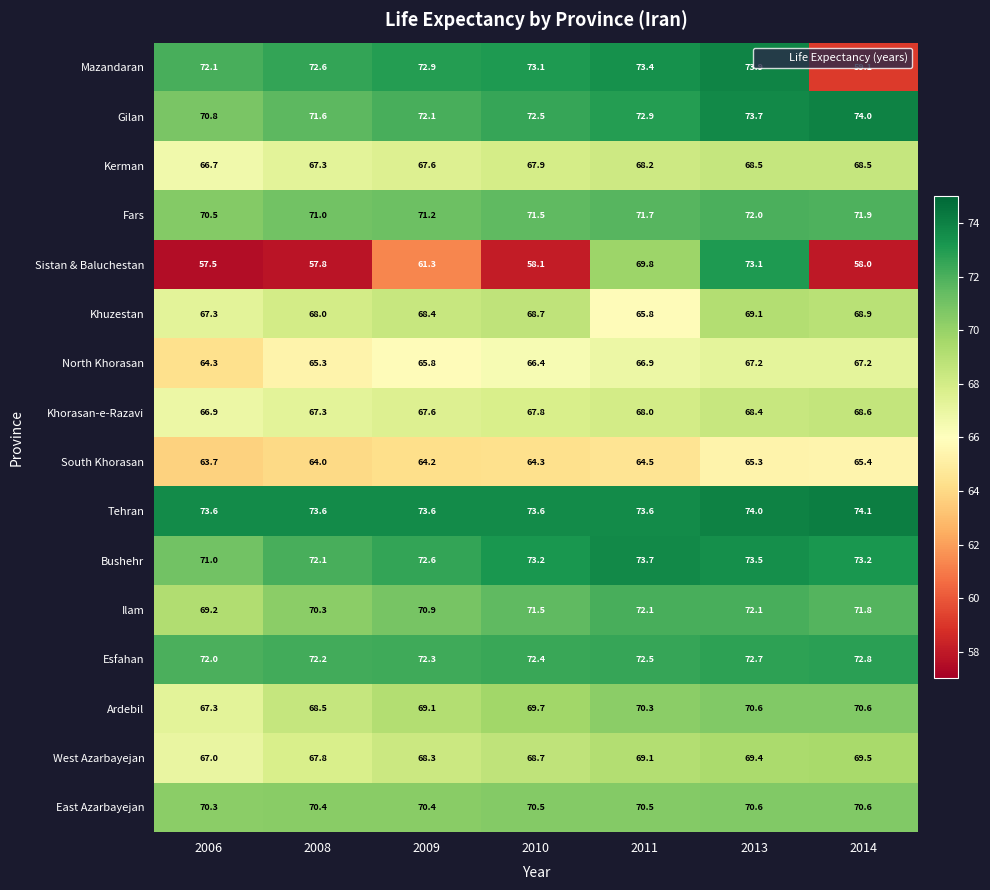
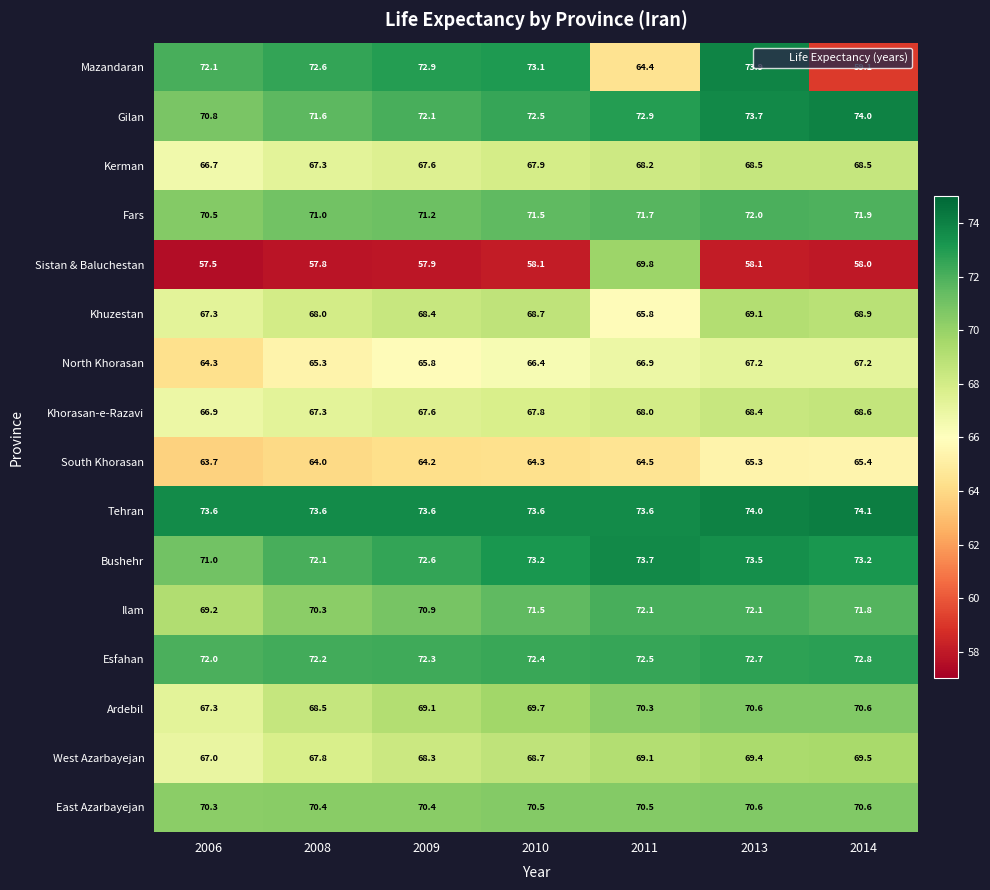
  {
    "Mazandaran": {
      "2006": 72.1,
      "2008": 72.6,
      "2009": 72.9,
      "2010": 73.1,
-     "2011": 73.4
+     "2011": 64.4
    },
    "Gilan": {
      "2006": 70.8,
      "2008": 71.6,
      "2009": 72.1,
      "2010": 72.5,
      "2011": 72.9,
      "2013": 73.7,
      "2014": 74.0
    },
    "Kerman": {
      "2006": 66.7,
      "2008": 67.3,
      "2009": 67.6,
      "2010": 67.9,
      "2011": 68.2,
      "2013": 68.5,
      "2014": 68.5
    },
    "Fars": {
      "2006": 70.5,
      "2008": 71.0,
      "2009": 71.2,
      "2010": 71.5,
      "2011": 71.7,
      "2013": 72.0,
      "2014": 71.9
    },
    "Sistan & Baluchestan": {
      "2006": 57.5,
      "2008": 57.8,
-     "2009": 61.3,
+     "2009": 57.9,
      "2010": 58.1,
      "2011": 69.8,
-     "2013": 73.1,
+     "2013": 58.1,
      "2014": 58.0
    },
    "Khuzestan": {
      "2006": 67.3,
      "2008": 68.0,
      "2009": 68.4,
      "2010": 68.7,
      "2011": 65.8,
      "2013": 69.1,
      "2014": 68.9
    },
    "North Khorasan": {
      "2006": 64.3,
      "2008": 65.3,
      "2009": 65.8,
      "2010": 66.4,
      "2011": 66.9,
      "2013": 67.2,
      "2014": 67.2
    },
    "Khorasan-e-Razavi": {
      "2006": 66.9,
      "2008": 67.3,
      "2009": 67.6,
      "2010": 67.8,
      "2011": 68.0,
      "2013": 68.4,
      "2014": 68.6
    },
    "South Khorasan": {
      "2006": 63.7,
      "2008": 64.0,
      "2009": 64.2,
      "2010": 64.3,
      "2011": 64.5,
      "2013": 65.3,
      "2014": 65.4
    },
    "Tehran": {
      "2006": 73.6,
      "2008": 73.6,
      "2009": 73.6,
      "2010": 73.6,
      "2011": 73.6,
      "2013": 74.0,
      "2014": 74.1
    },
    "Bushehr": {
      "2006": 71.0,
      "2008": 72.1,
      "2009": 72.6,
      "2010": 73.2,
      "2011": 73.7,
      "2013": 73.5,
      "2014": 73.2
    },
    "Ilam": {
      "2006": 69.2,
      "2008": 70.3,
      "2009": 70.9,
      "2010": 71.5,
      "2011": 72.1,
      "2013": 72.1,
      "2014": 71.8
    },
    "Esfahan": {
      "2006": 72.0,
      "2008": 72.2,
      "2009": 72.3,
      "2010": 72.4,
      "2011": 72.5,
      "2013": 72.7,
      "2014": 72.8
    },
    "Ardebil": {
      "2006": 67.3,
      "2008": 68.5,
      "2009": 69.1,
      "2010": 69.7,
      "2011": 70.3,
      "2013": 70.6,
      "2014": 70.6
    },
    "West Azarbayejan": {
      "2006": 67.0,
      "2008": 67.8,
      "2009": 68.3,
      "2010": 68.7,
      "2011": 69.1,
      "2013": 69.4,
      "2014": 69.5
    },
    "East Azarbayejan": {
      "2006": 70.3,
      "2008": 70.4,
      "2009": 70.4,
      "2010": 70.5,
      "2011": 70.5,
      "2013": 70.6,
      "2014": 70.6
    }
  }
